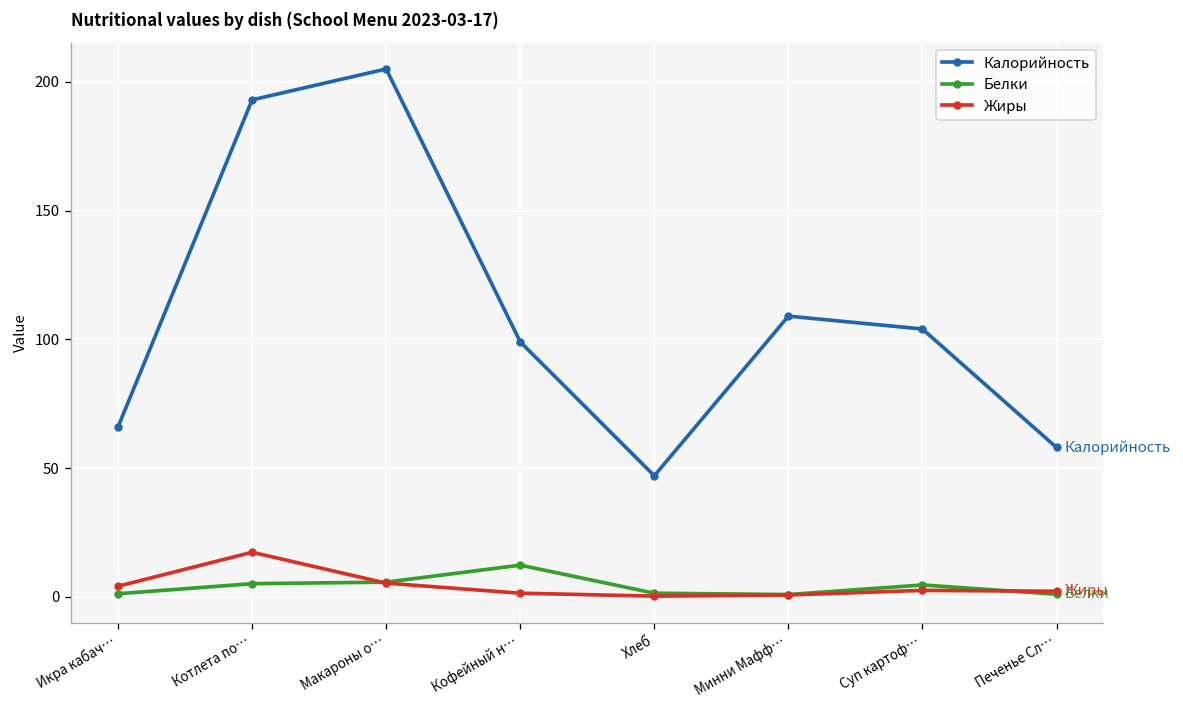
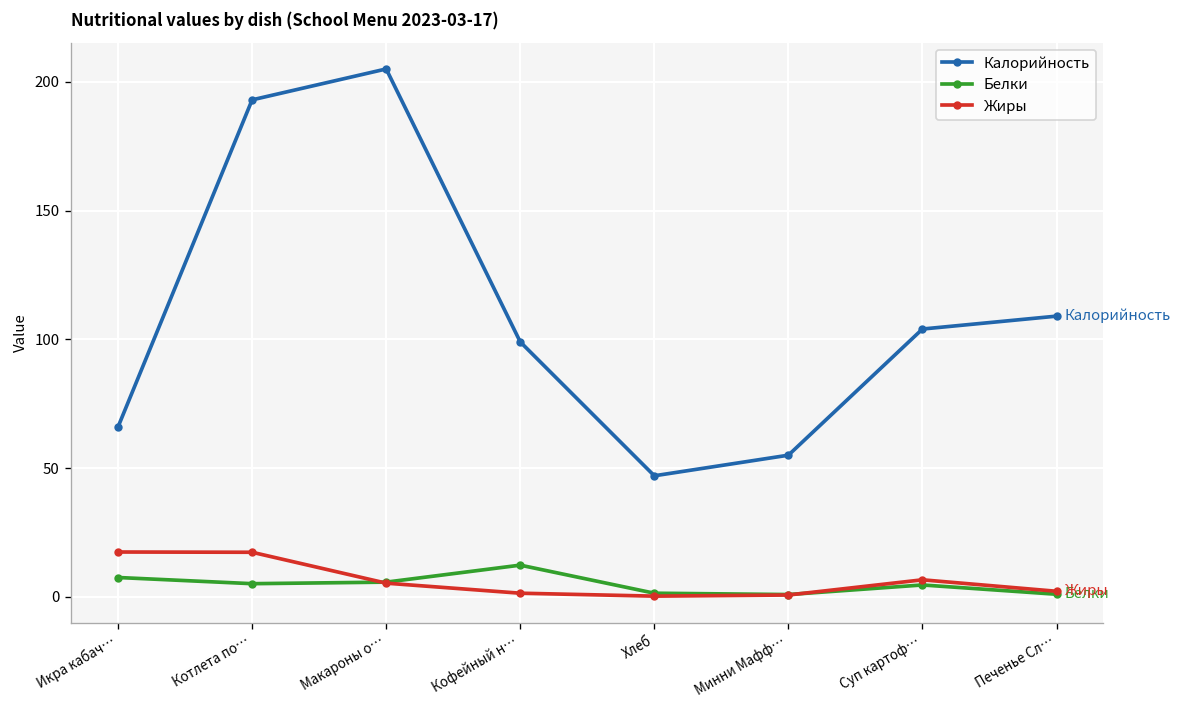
  {
    "Калорийность": {
      "Икра кабач…": 66,
      "Котлета по…": 193,
      "Макароны о…": 205,
      "Кофейный н…": 99,
      "Хлеб": 47,
-     "Минни Мафф…": 109,
+     "Минни Мафф…": 55,
      "Суп картоф…": 104,
-     "Печенье Сл…": 58
+     "Печенье Сл…": 109
    },
    "Белки": {
-     "Икра кабач…": 1,
+     "Икра кабач…": 8,
      "Котлета по…": 5,
      "Кофейный н…": 12,
      "Суп картоф…": 5
    },
    "Жиры": {
-     "Икра кабач…": 4,
+     "Икра кабач…": 17,
      "Котлета по…": 17,
      "Кофейный н…": 1,
-     "Суп картоф…": 3
+     "Суп картоф…": 7
    }
  }
